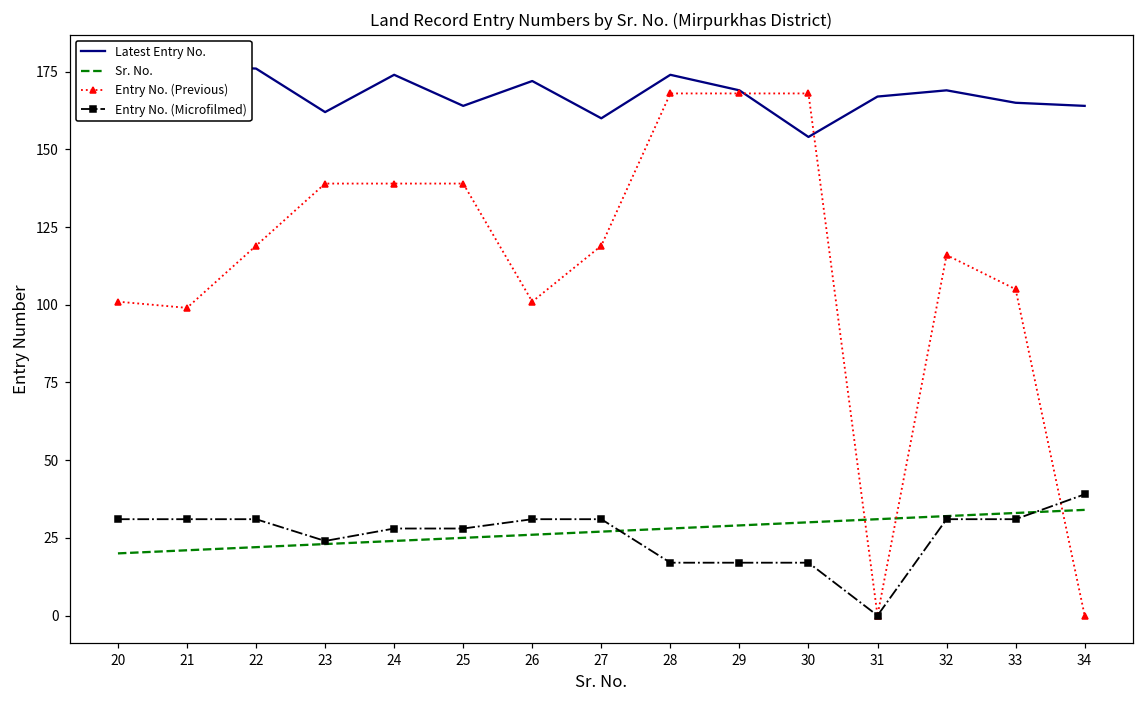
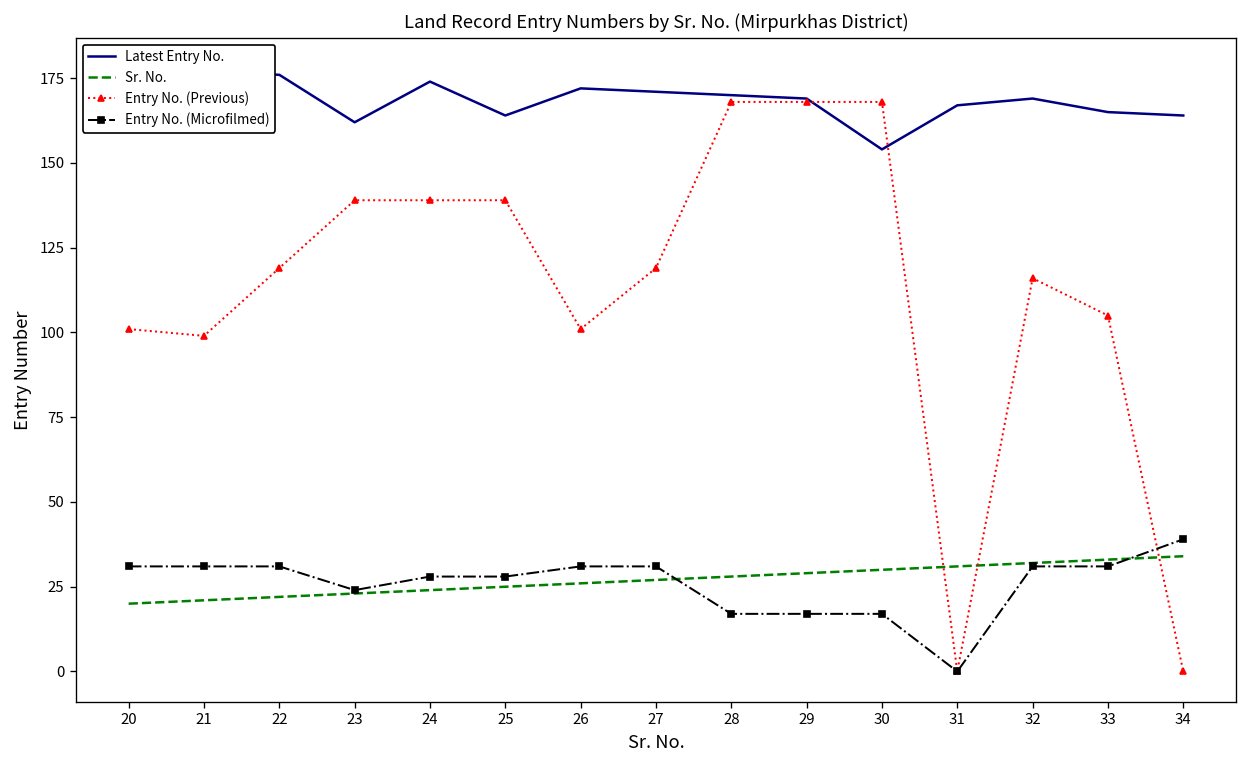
  {
    "Latest Entry No.": {
      "22": 176,
      "23": 162,
      "24": 174,
      "25": 164,
      "26": 172,
-     "27": 160,
-     "28": 174,
+     "27": 171,
+     "28": 170,
      "29": 169,
      "30": 154,
      "31": 167,
      "32": 169,
      "33": 165,
      "34": 164
    },
    "Sr. No.": {
      "20": 20,
      "21": 21,
      "22": 22,
      "23": 23,
      "24": 24,
      "25": 25,
      "26": 26,
      "27": 27,
      "28": 28,
      "29": 29,
      "30": 30,
      "31": 31,
      "32": 32,
      "33": 33,
      "34": 34
    },
    "Entry No. (Previous)": {
      "20": 101,
      "21": 99,
      "22": 119,
      "23": 139,
      "24": 139,
      "25": 139,
      "26": 101,
      "27": 119,
      "28": 168,
      "29": 168,
      "30": 168,
      "32": 116,
      "33": 105,
      "34": 0
    },
    "Entry No. (Microfilmed)": {
      "20": 31,
      "21": 31,
      "22": 31,
      "23": 24,
      "24": 28,
      "25": 28,
      "26": 31,
      "27": 31,
      "28": 17,
      "29": 17,
      "30": 17,
      "32": 31,
      "33": 31,
      "34": 39
    }
  }
